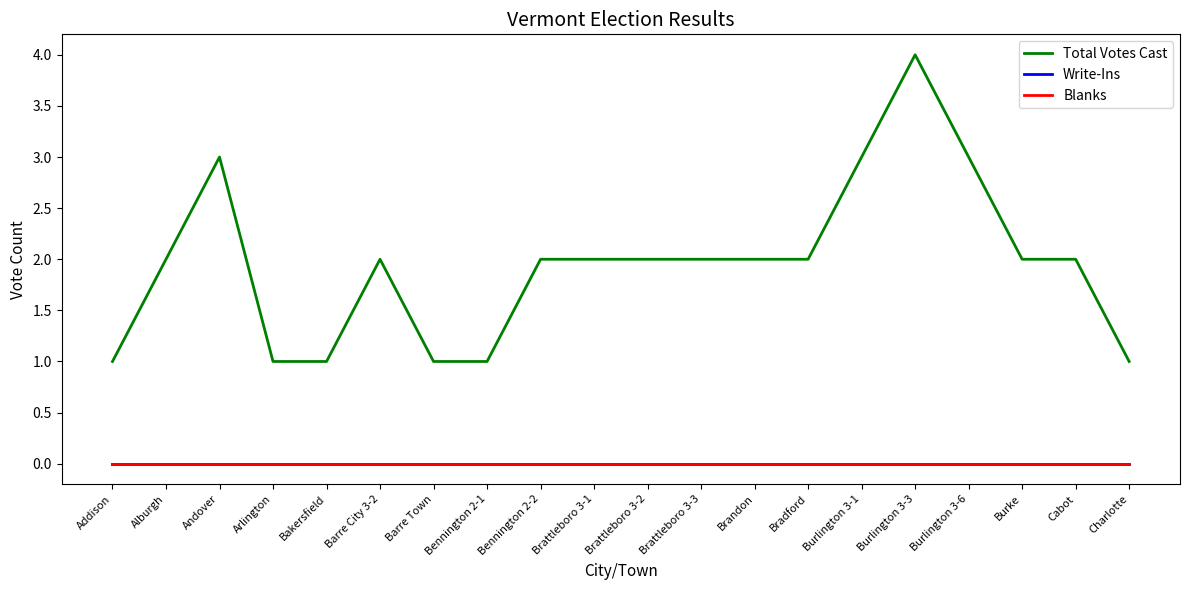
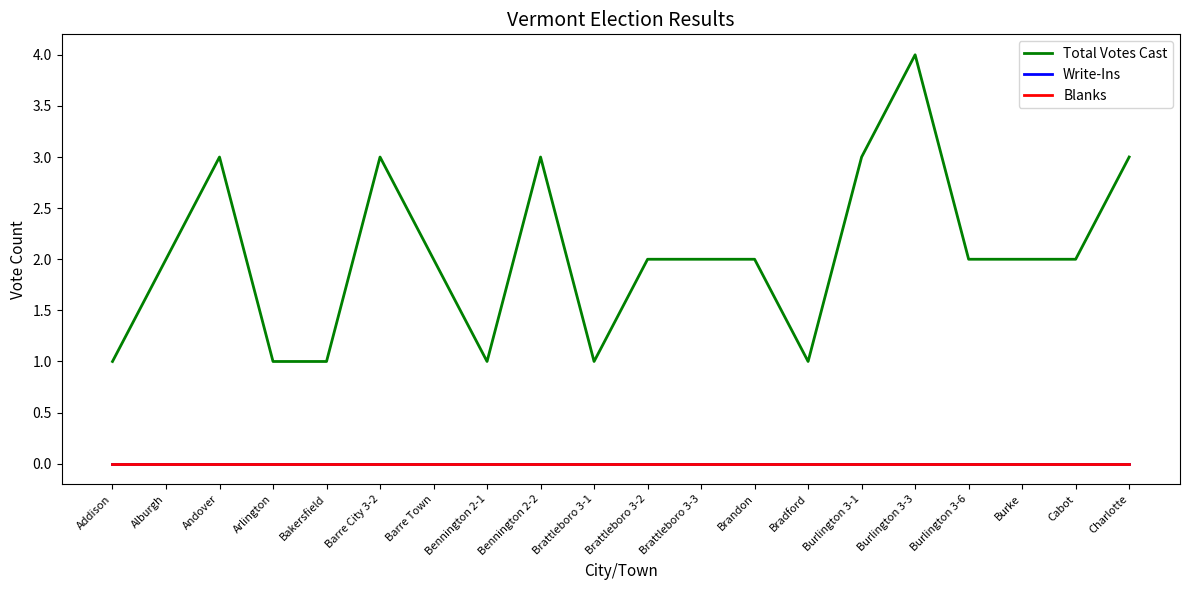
  {
    "Total Votes Cast": {
      "Addison": 1,
      "Alburgh": 2,
      "Andover": 3,
      "Arlington": 1,
      "Bakersfield": 1,
-     "Barre City 3-2": 2,
-     "Barre Town": 1,
+     "Barre City 3-2": 3,
+     "Barre Town": 2,
      "Bennington 2-1": 1,
-     "Bennington 2-2": 2,
-     "Brattleboro 3-1": 2,
+     "Bennington 2-2": 3,
+     "Brattleboro 3-1": 1,
      "Brattleboro 3-2": 2,
      "Brattleboro 3-3": 2,
      "Brandon": 2,
-     "Bradford": 2,
+     "Bradford": 1,
      "Burlington 3-1": 3,
      "Burlington 3-3": 4,
-     "Burlington 3-6": 3,
+     "Burlington 3-6": 2,
      "Burke": 2,
      "Cabot": 2,
-     "Charlotte": 1
+     "Charlotte": 3
    },
    "Blanks": {
      "Addison": 0,
      "Alburgh": 0,
      "Andover": 0,
      "Arlington": 0,
      "Bakersfield": 0,
      "Barre City 3-2": 0,
      "Barre Town": 0,
      "Bennington 2-1": 0,
      "Bennington 2-2": 0,
      "Brattleboro 3-1": 0,
      "Brattleboro 3-2": 0,
      "Brattleboro 3-3": 0,
      "Brandon": 0,
      "Bradford": 0,
      "Burlington 3-1": 0,
      "Burlington 3-3": 0,
      "Burlington 3-6": 0,
      "Burke": 0,
      "Cabot": 0,
      "Charlotte": 0
    }
  }
